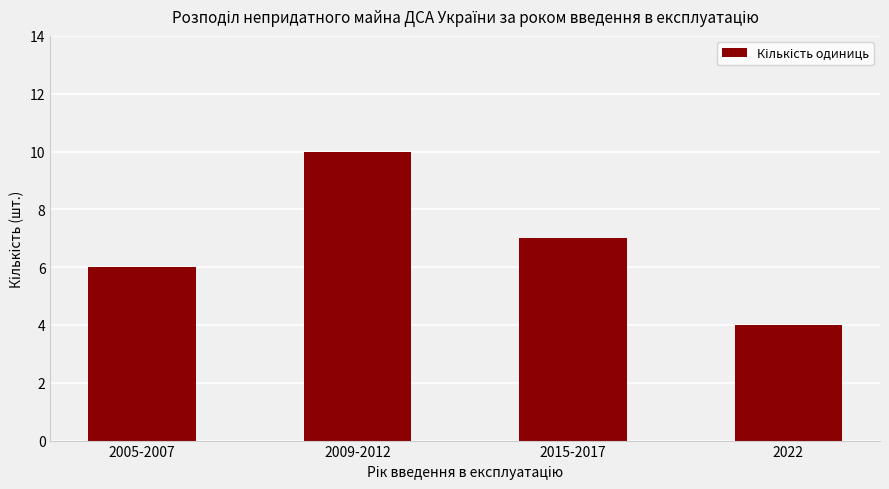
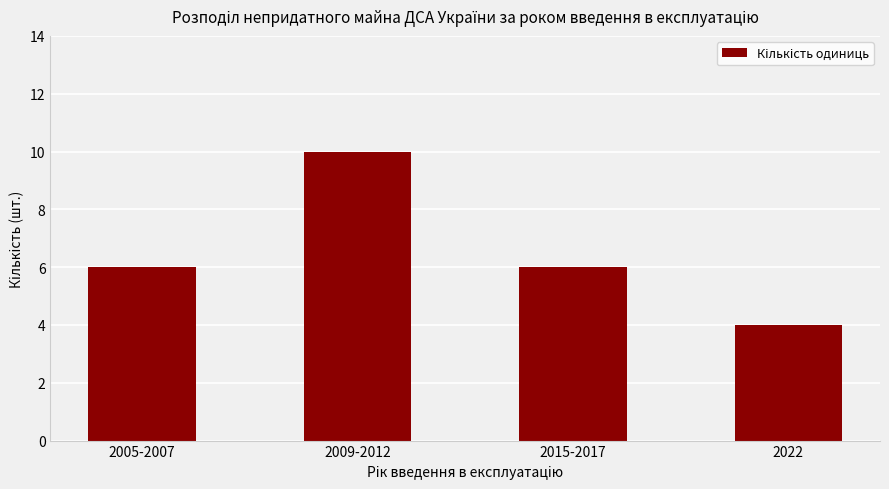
  {
    "2005-2007": 6,
    "2009-2012": 10,
-   "2015-2017": 7,
+   "2015-2017": 6,
    "2022": 4
  }
